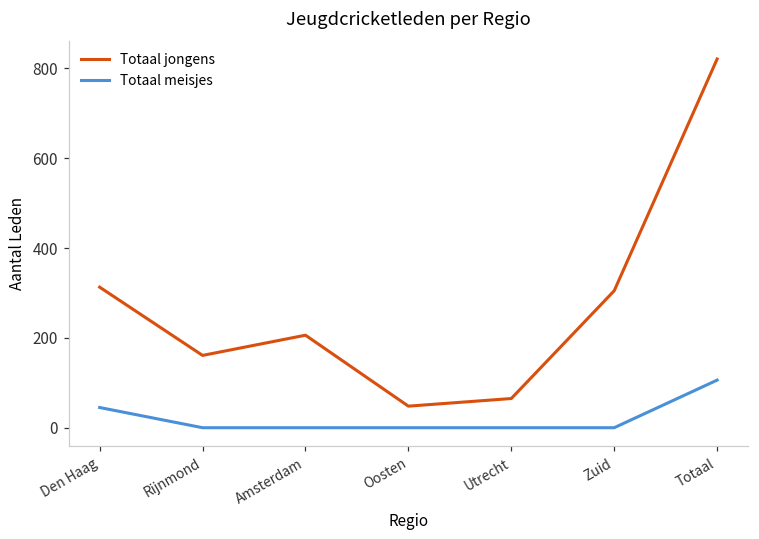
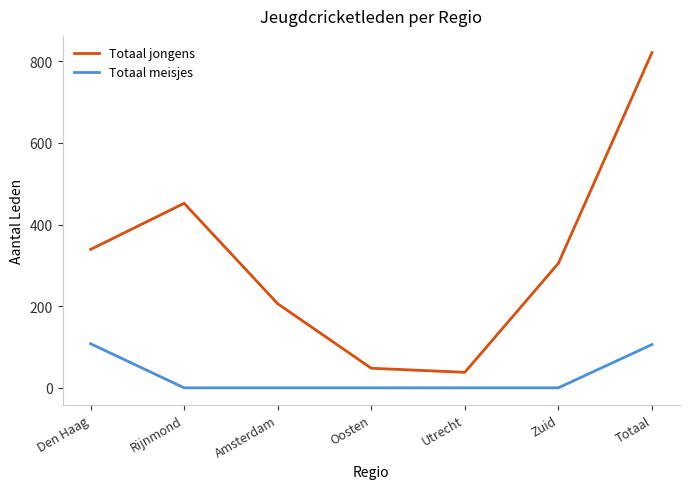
  {
    "Totaal jongens": {
-     "Den Haag": 310,
-     "Rijnmond": 160,
+     "Den Haag": 340,
+     "Rijnmond": 450,
      "Amsterdam": 210,
      "Oosten": 50,
-     "Utrecht": 70,
+     "Utrecht": 40,
      "Zuid": 310,
      "Totaal": 820
    },
    "Totaal meisjes": {
-     "Den Haag": 50,
+     "Den Haag": 110,
      "Rijnmond": 0,
      "Amsterdam": 0,
      "Oosten": 0,
      "Utrecht": 0,
      "Zuid": 0,
      "Totaal": 110
    }
  }
